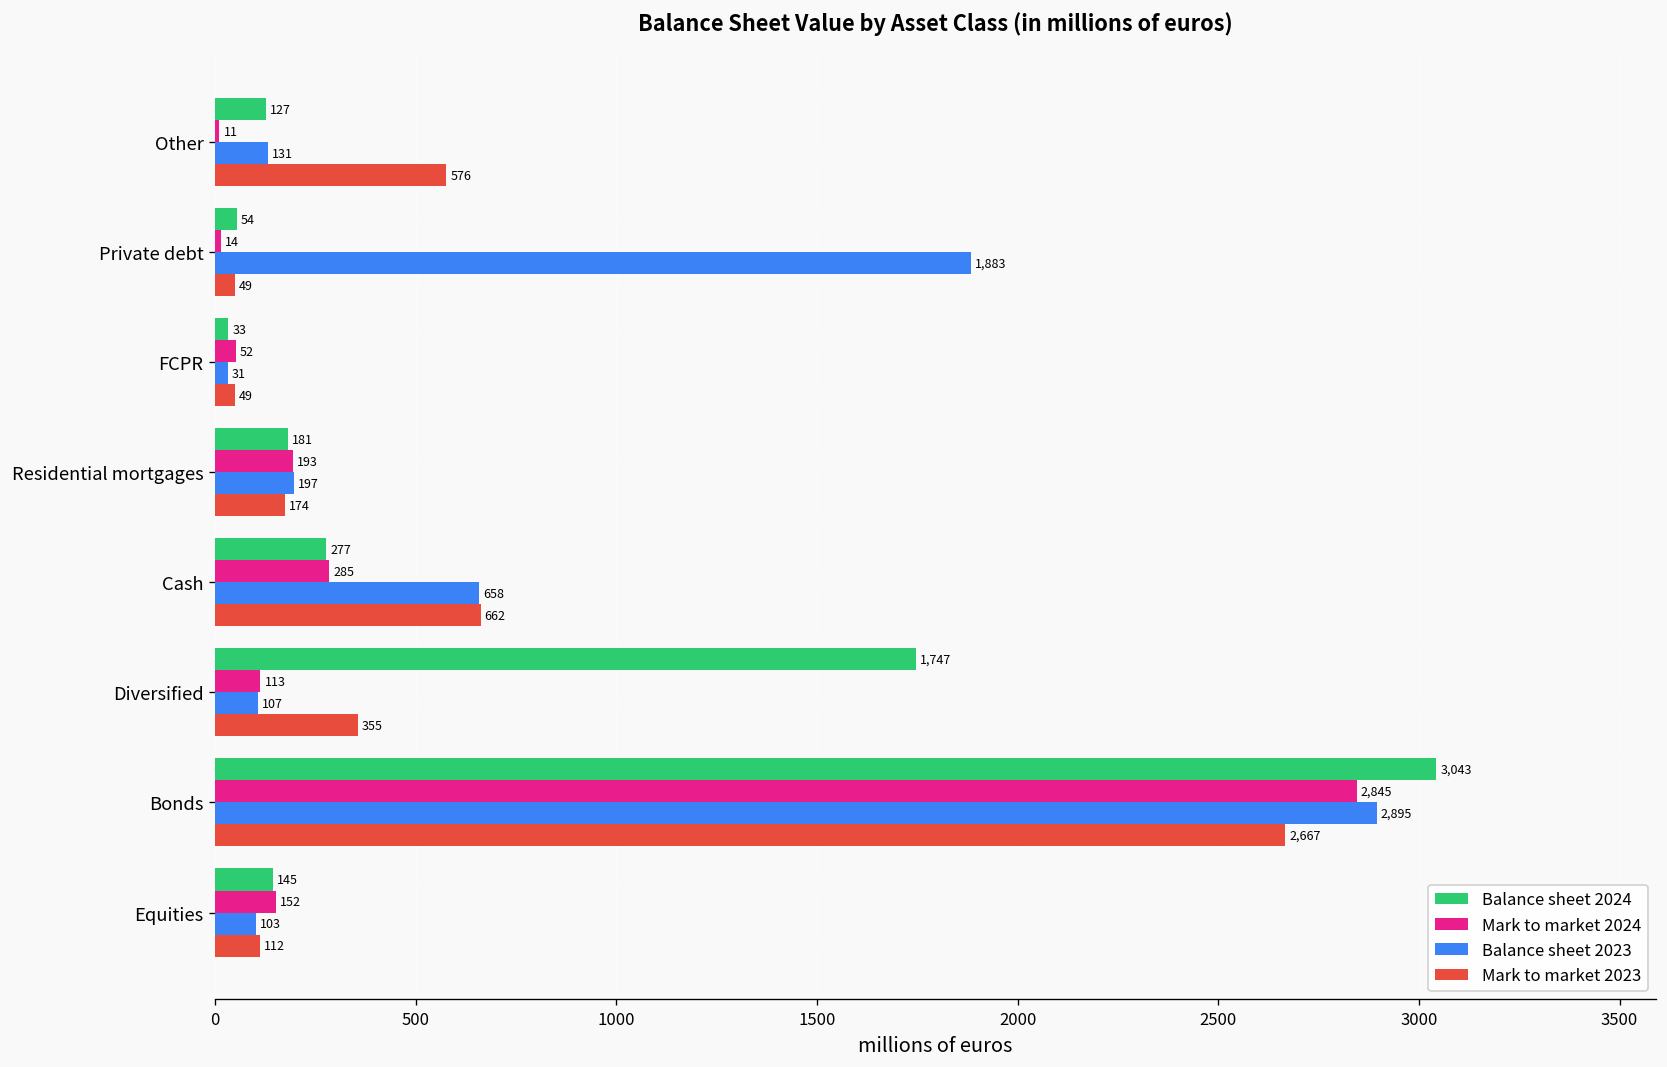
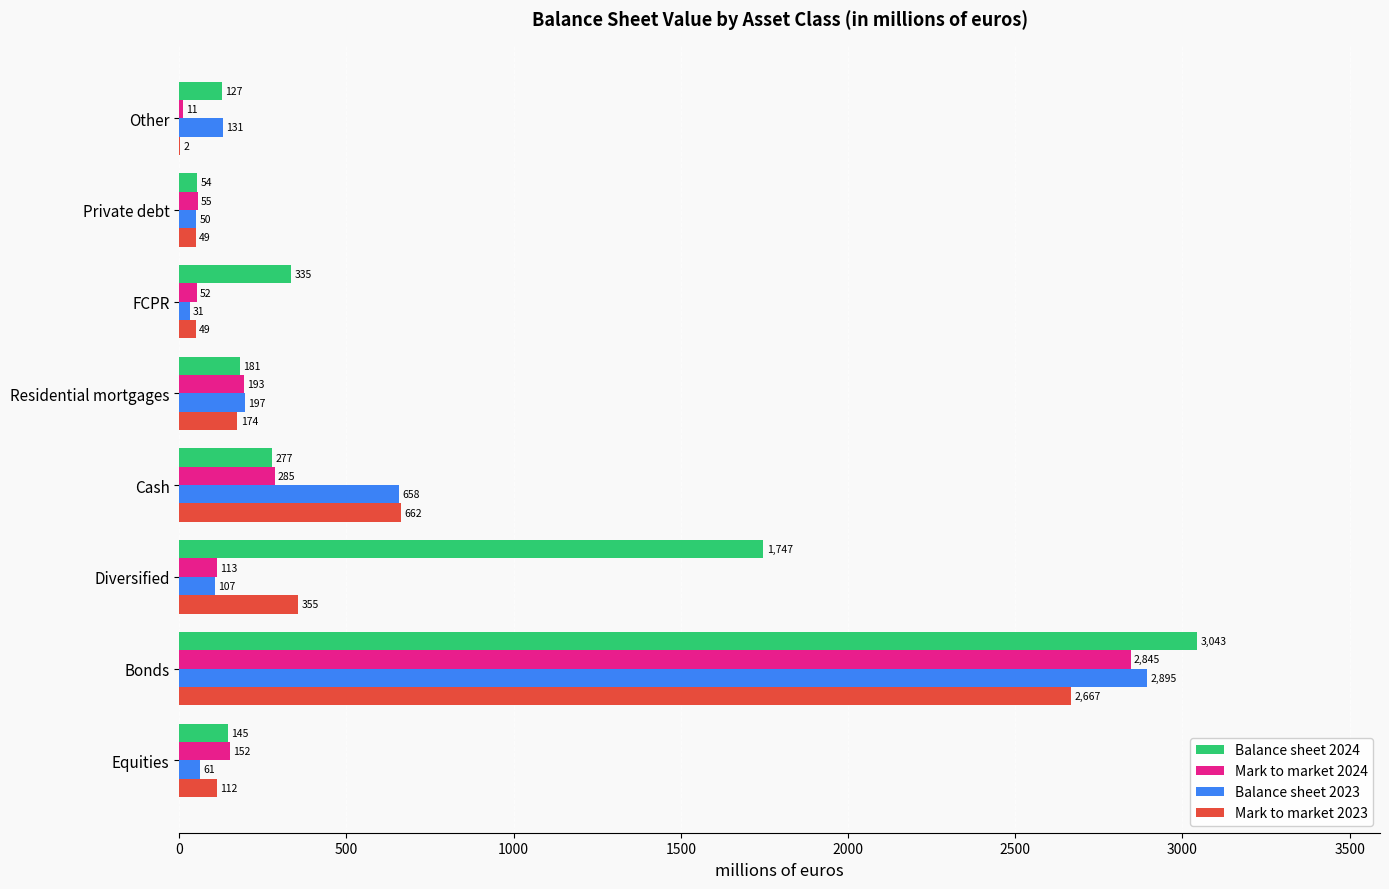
  {
    "Balance sheet 2024": {
      "Other": "127",
      "Private debt": "54",
-     "FCPR": "33",
+     "FCPR": "335",
      "Residential mortgages": "181",
      "Cash": "277",
      "Diversified": "1,747",
      "Bonds": "3,043",
      "Equities": "145"
    },
    "Mark to market 2024": {
      "Other": "11",
-     "Private debt": "14",
+     "Private debt": "55",
      "FCPR": "52",
      "Residential mortgages": "193",
      "Cash": "285",
      "Diversified": "113",
      "Bonds": "2,845",
      "Equities": "152"
    },
    "Balance sheet 2023": {
      "Other": "131",
-     "Private debt": "1,883",
+     "Private debt": "50",
      "FCPR": "31",
      "Residential mortgages": "197",
      "Cash": "658",
      "Diversified": "107",
      "Bonds": "2,895",
-     "Equities": "103"
+     "Equities": "61"
    },
    "Mark to market 2023": {
-     "Other": "576",
+     "Other": "2",
      "Private debt": "49",
      "FCPR": "49",
      "Residential mortgages": "174",
      "Cash": "662",
      "Diversified": "355",
      "Bonds": "2,667",
      "Equities": "112"
    }
  }
